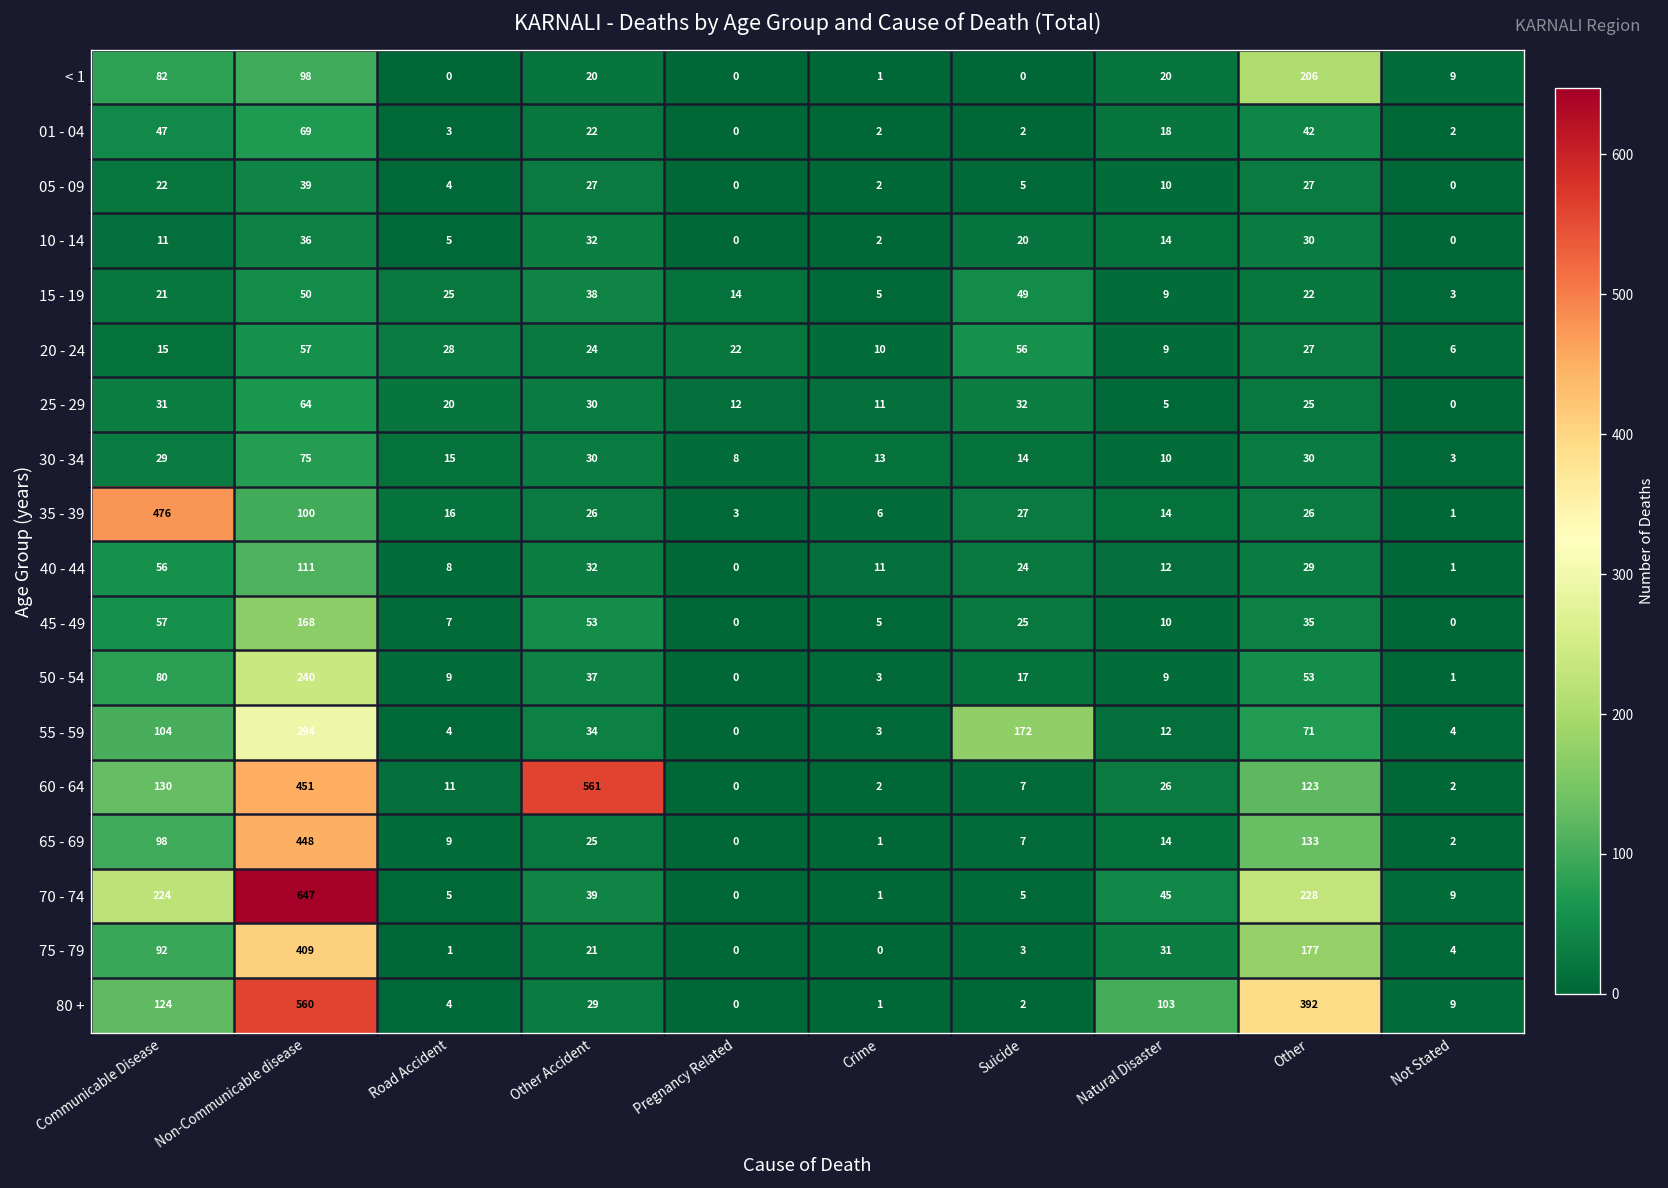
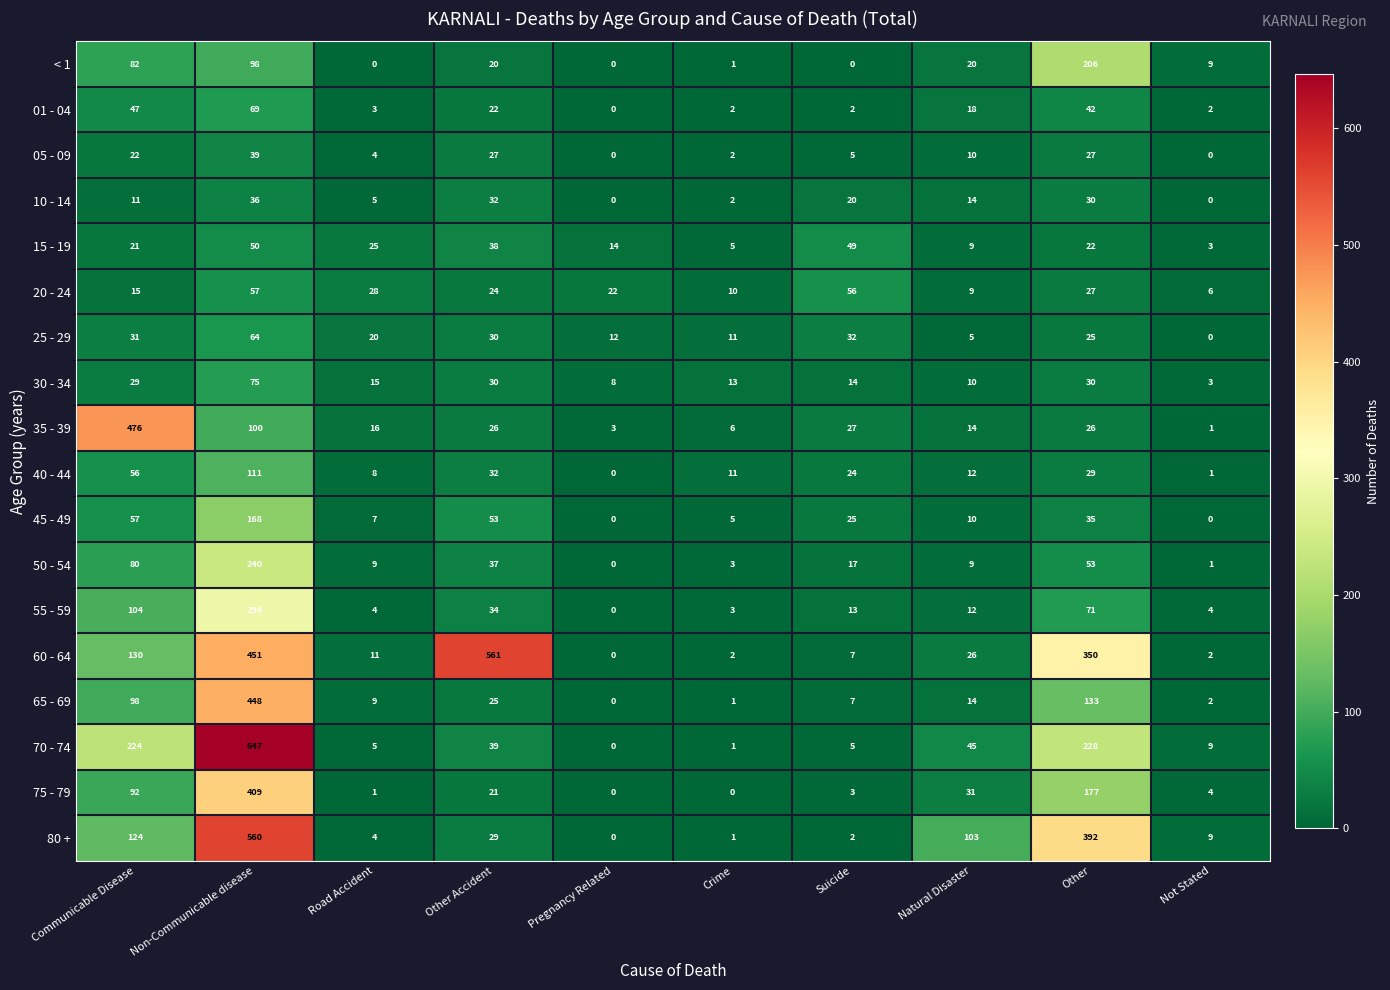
  {
    "< 1": {
      "Communicable Disease": 82,
      "Non-Communicable disease": 98,
      "Road Accident": 0,
      "Other Accident": 20,
      "Pregnancy Related": 0,
      "Crime": 1,
      "Suicide": 0,
      "Natural Disaster": 20,
      "Other": 206,
      "Not Stated": 9
    },
    "01 - 04": {
      "Communicable Disease": 47,
      "Non-Communicable disease": 69,
      "Road Accident": 3,
      "Other Accident": 22,
      "Pregnancy Related": 0,
      "Crime": 2,
      "Suicide": 2,
      "Natural Disaster": 18,
      "Other": 42,
      "Not Stated": 2
    },
    "05 - 09": {
      "Communicable Disease": 22,
      "Non-Communicable disease": 39,
      "Road Accident": 4,
      "Other Accident": 27,
      "Pregnancy Related": 0,
      "Crime": 2,
      "Suicide": 5,
      "Natural Disaster": 10,
      "Other": 27,
      "Not Stated": 0
    },
    "10 - 14": {
      "Communicable Disease": 11,
      "Non-Communicable disease": 36,
      "Road Accident": 5,
      "Other Accident": 32,
      "Pregnancy Related": 0,
      "Crime": 2,
      "Suicide": 20,
      "Natural Disaster": 14,
      "Other": 30,
      "Not Stated": 0
    },
    "15 - 19": {
      "Communicable Disease": 21,
      "Non-Communicable disease": 50,
      "Road Accident": 25,
      "Other Accident": 38,
      "Pregnancy Related": 14,
      "Crime": 5,
      "Suicide": 49,
      "Natural Disaster": 9,
      "Other": 22,
      "Not Stated": 3
    },
    "20 - 24": {
      "Communicable Disease": 15,
      "Non-Communicable disease": 57,
      "Road Accident": 28,
      "Other Accident": 24,
      "Pregnancy Related": 22,
      "Crime": 10,
      "Suicide": 56,
      "Natural Disaster": 9,
      "Other": 27,
      "Not Stated": 6
    },
    "25 - 29": {
      "Communicable Disease": 31,
      "Non-Communicable disease": 64,
      "Road Accident": 20,
      "Other Accident": 30,
      "Pregnancy Related": 12,
      "Crime": 11,
      "Suicide": 32,
      "Natural Disaster": 5,
      "Other": 25,
      "Not Stated": 0
    },
    "30 - 34": {
      "Communicable Disease": 29,
      "Non-Communicable disease": 75,
      "Road Accident": 15,
      "Other Accident": 30,
      "Pregnancy Related": 8,
      "Crime": 13,
      "Suicide": 14,
      "Natural Disaster": 10,
      "Other": 30,
      "Not Stated": 3
    },
    "35 - 39": {
      "Communicable Disease": 476,
      "Non-Communicable disease": 100,
      "Road Accident": 16,
      "Other Accident": 26,
      "Pregnancy Related": 3,
      "Crime": 6,
      "Suicide": 27,
      "Natural Disaster": 14,
      "Other": 26,
      "Not Stated": 1
    },
    "40 - 44": {
      "Communicable Disease": 56,
      "Non-Communicable disease": 111,
      "Road Accident": 8,
      "Other Accident": 32,
      "Pregnancy Related": 0,
      "Crime": 11,
      "Suicide": 24,
      "Natural Disaster": 12,
      "Other": 29,
      "Not Stated": 1
    },
    "45 - 49": {
      "Communicable Disease": 57,
      "Non-Communicable disease": 168,
      "Road Accident": 7,
      "Other Accident": 53,
      "Pregnancy Related": 0,
      "Crime": 5,
      "Suicide": 25,
      "Natural Disaster": 10,
      "Other": 35,
      "Not Stated": 0
    },
    "50 - 54": {
      "Communicable Disease": 80,
      "Non-Communicable disease": 240,
      "Road Accident": 9,
      "Other Accident": 37,
      "Pregnancy Related": 0,
      "Crime": 3,
      "Suicide": 17,
      "Natural Disaster": 9,
      "Other": 53,
      "Not Stated": 1
    },
    "55 - 59": {
      "Communicable Disease": 104,
      "Non-Communicable disease": 294,
      "Road Accident": 4,
      "Other Accident": 34,
      "Pregnancy Related": 0,
      "Crime": 3,
-     "Suicide": 172,
+     "Suicide": 13,
      "Natural Disaster": 12,
      "Other": 71,
      "Not Stated": 4
    },
    "60 - 64": {
      "Communicable Disease": 130,
      "Non-Communicable disease": 451,
      "Road Accident": 11,
      "Other Accident": 561,
      "Pregnancy Related": 0,
      "Crime": 2,
      "Suicide": 7,
      "Natural Disaster": 26,
-     "Other": 123,
+     "Other": 350,
      "Not Stated": 2
    },
    "65 - 69": {
      "Communicable Disease": 98,
      "Non-Communicable disease": 448,
      "Road Accident": 9,
      "Other Accident": 25,
      "Pregnancy Related": 0,
      "Crime": 1,
      "Suicide": 7,
      "Natural Disaster": 14,
      "Other": 133,
      "Not Stated": 2
    },
    "70 - 74": {
      "Communicable Disease": 224,
      "Non-Communicable disease": 647,
      "Road Accident": 5,
      "Other Accident": 39,
      "Pregnancy Related": 0,
      "Crime": 1,
      "Suicide": 5,
      "Natural Disaster": 45,
      "Other": 228,
      "Not Stated": 9
    },
    "75 - 79": {
      "Communicable Disease": 92,
      "Non-Communicable disease": 409,
      "Road Accident": 1,
      "Other Accident": 21,
      "Pregnancy Related": 0,
      "Crime": 0,
      "Suicide": 3,
      "Natural Disaster": 31,
      "Other": 177,
      "Not Stated": 4
    },
    "80 +": {
      "Communicable Disease": 124,
      "Non-Communicable disease": 560,
      "Road Accident": 4,
      "Other Accident": 29,
      "Pregnancy Related": 0,
      "Crime": 1,
      "Suicide": 2,
      "Natural Disaster": 103,
      "Other": 392,
      "Not Stated": 9
    }
  }
